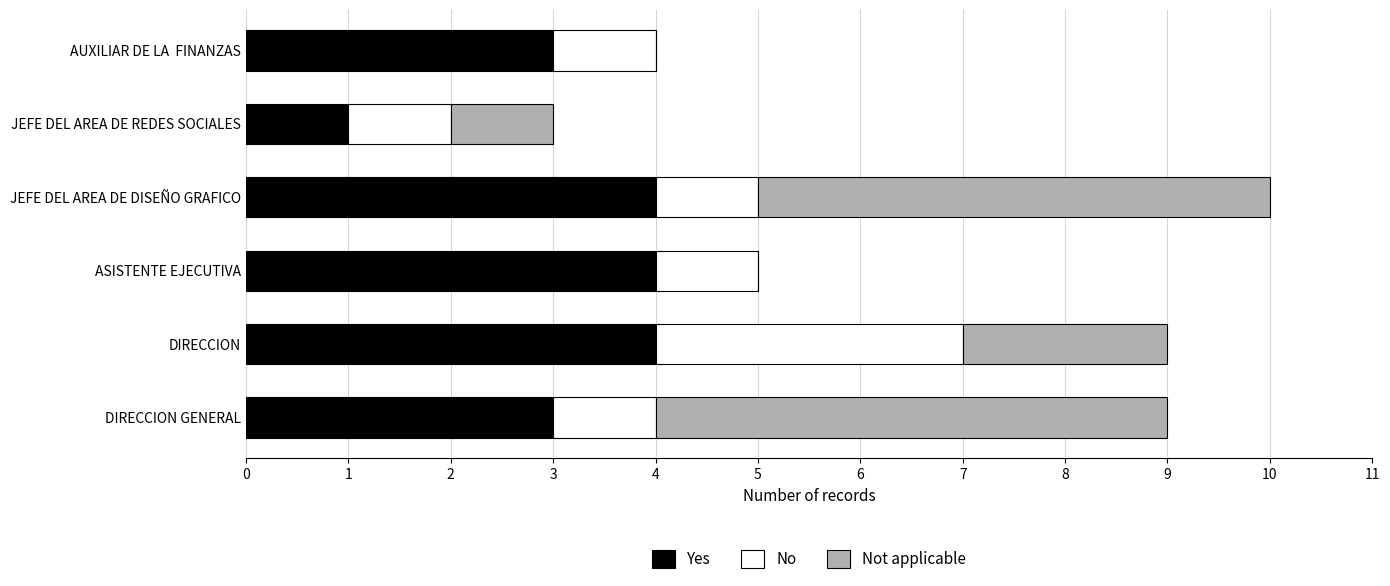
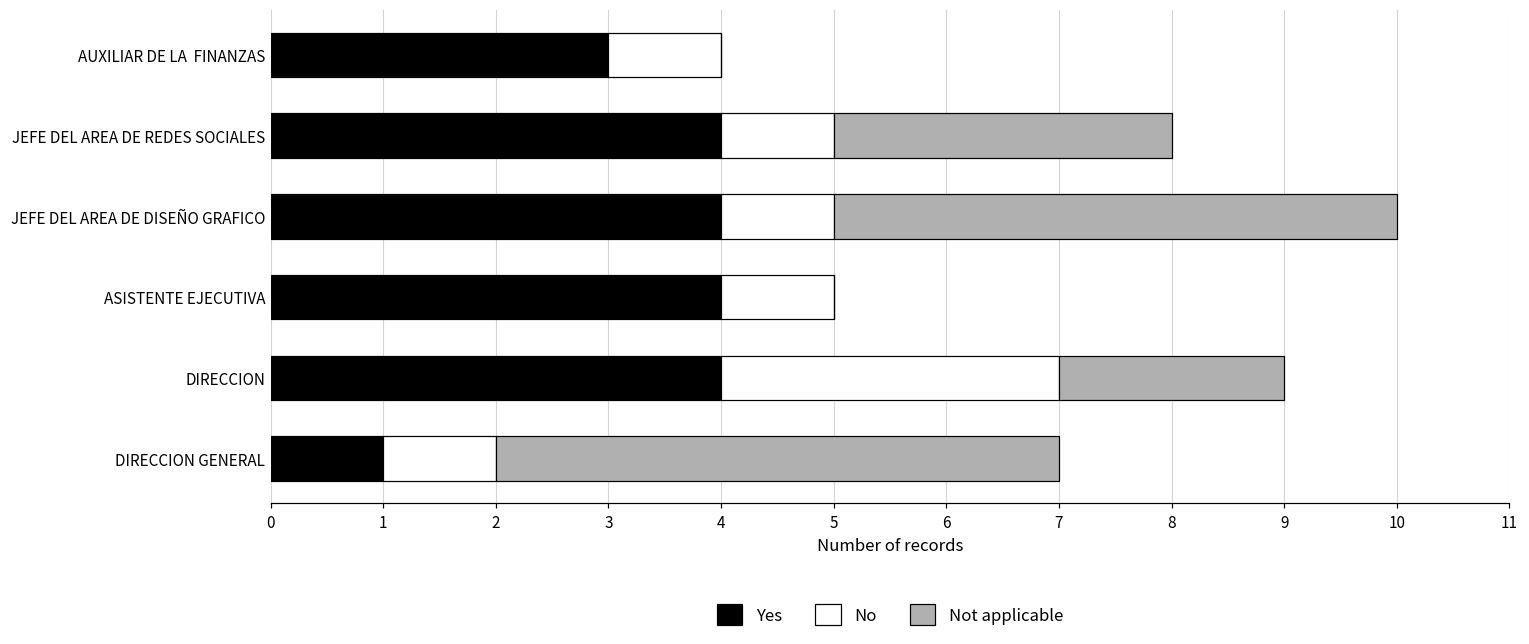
  {
    "Yes": {
      "AUXILIAR DE LA FINANZAS": 3,
-     "JEFE DEL AREA DE REDES SOCIALES": 1,
+     "JEFE DEL AREA DE REDES SOCIALES": 4,
      "JEFE DEL AREA DE DISEÑO GRAFICO": 4,
      "ASISTENTE EJECUTIVA": 4,
      "DIRECCION": 4,
-     "DIRECCION GENERAL": 3
+     "DIRECCION GENERAL": 1
    },
    "No": {
      "AUXILIAR DE LA FINANZAS": 1,
      "JEFE DEL AREA DE REDES SOCIALES": 1,
      "JEFE DEL AREA DE DISEÑO GRAFICO": 1,
      "ASISTENTE EJECUTIVA": 1,
      "DIRECCION": 3,
      "DIRECCION GENERAL": 1
    },
    "Not applicable": {
      "AUXILIAR DE LA FINANZAS": 0,
-     "JEFE DEL AREA DE REDES SOCIALES": 1,
+     "JEFE DEL AREA DE REDES SOCIALES": 3,
      "JEFE DEL AREA DE DISEÑO GRAFICO": 5,
      "ASISTENTE EJECUTIVA": 0,
      "DIRECCION": 2,
      "DIRECCION GENERAL": 5
    }
  }
